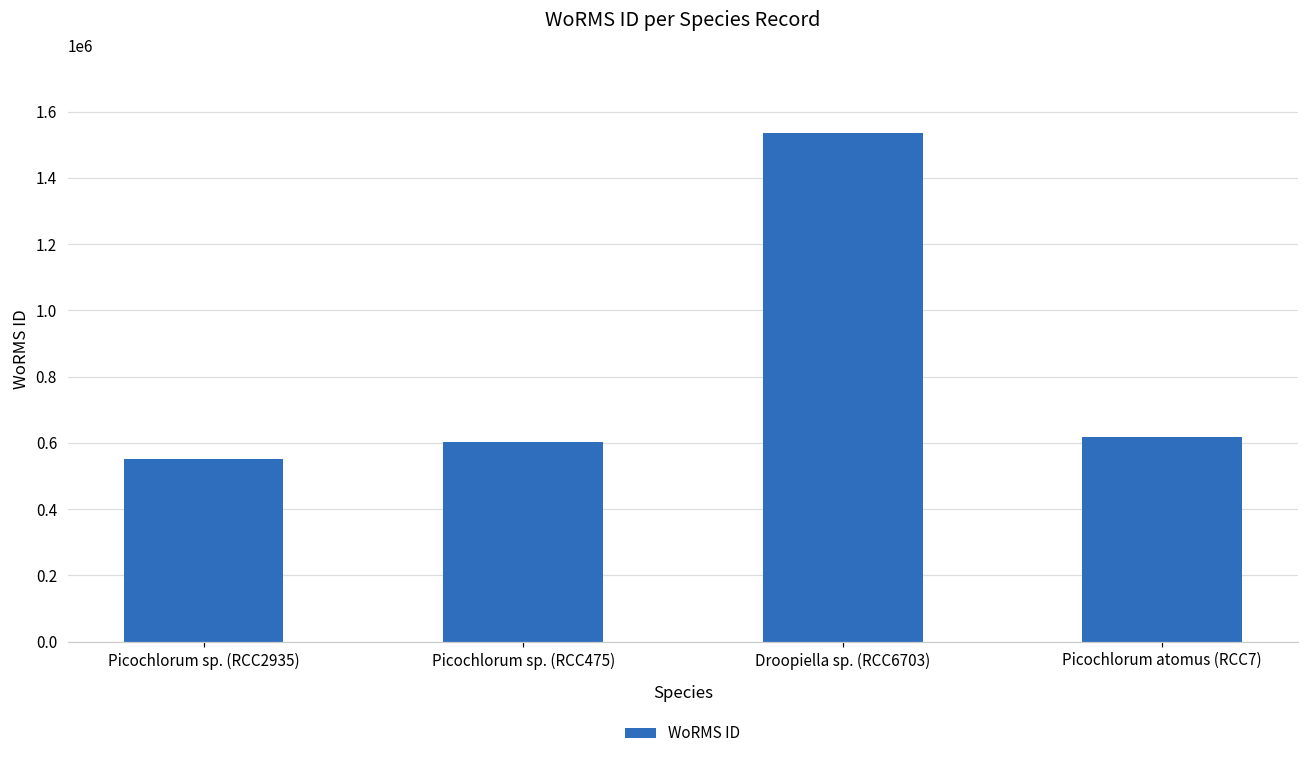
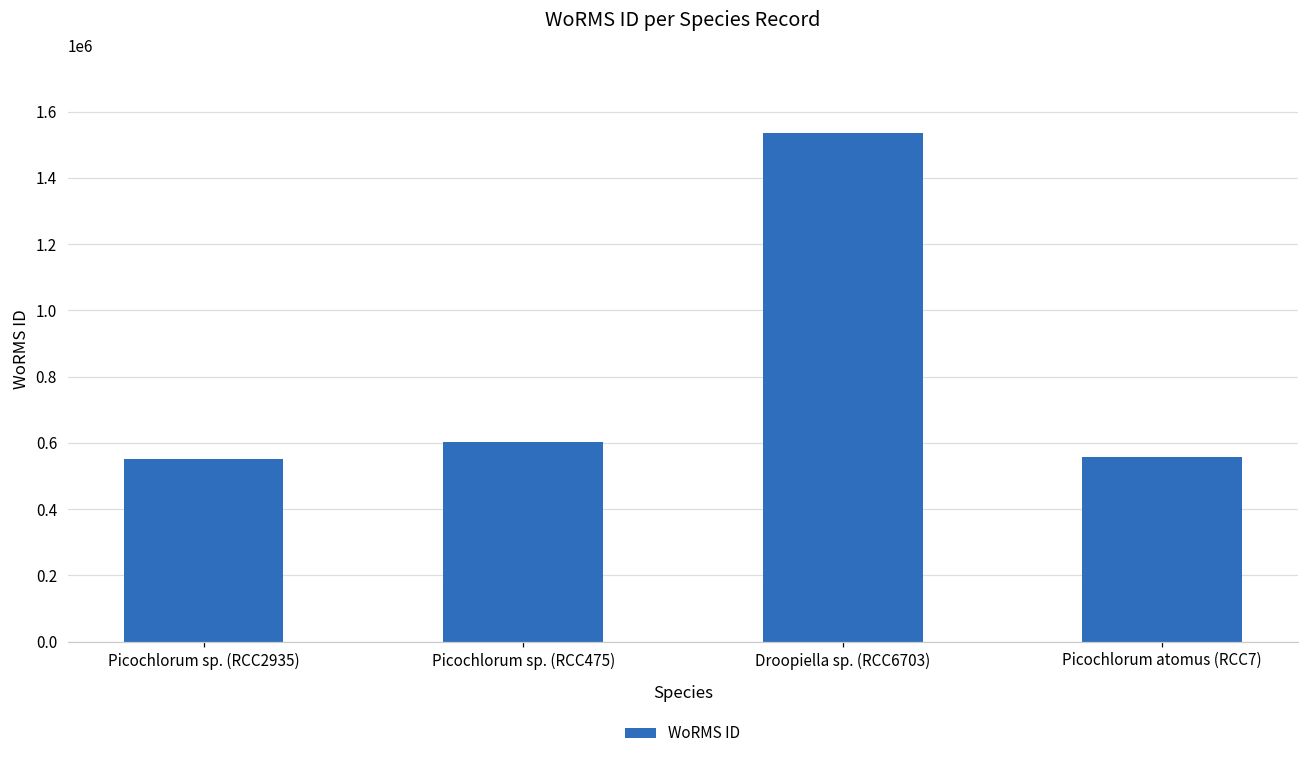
  {
    "Picochlorum sp. (RCC2935)": 550000,
    "Picochlorum sp. (RCC475)": 600000,
    "Droopiella sp. (RCC6703)": 1530000,
-   "Picochlorum atomus (RCC7)": 620000
+   "Picochlorum atomus (RCC7)": 560000
  }
